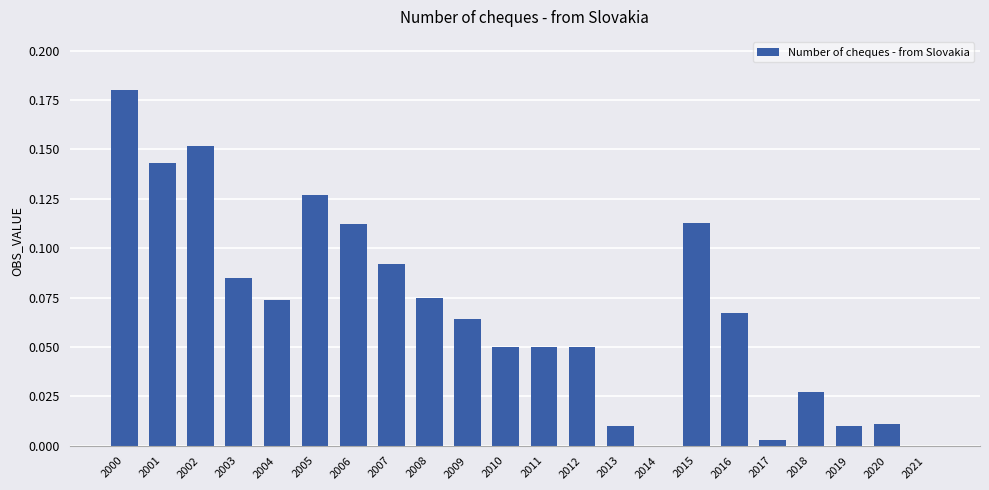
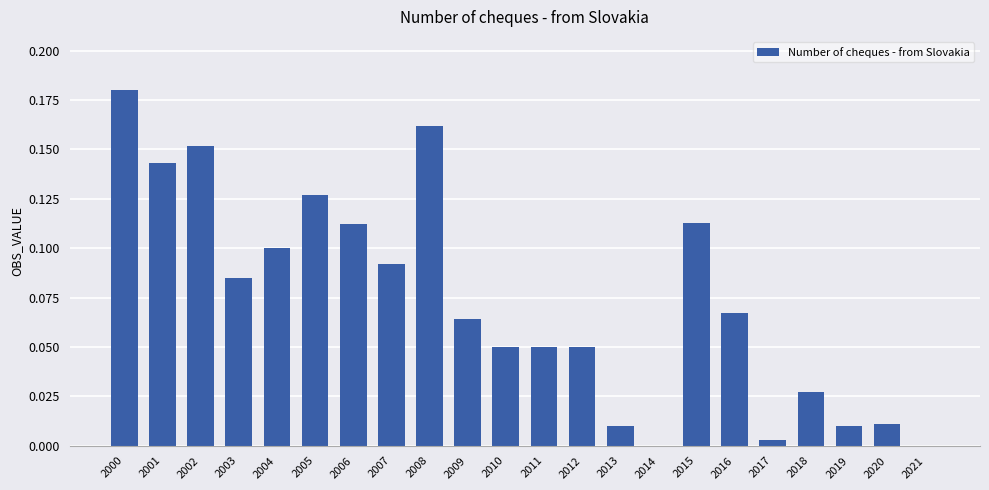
  {
    "2000": 0.180,
    "2001": 0.143,
    "2002": 0.152,
    "2003": 0.085,
-   "2004": 0.074,
+   "2004": 0.100,
    "2005": 0.127,
    "2006": 0.112,
    "2007": 0.092,
-   "2008": 0.075,
+   "2008": 0.162,
    "2009": 0.064,
    "2010": 0.050,
    "2011": 0.050,
    "2012": 0.050,
    "2013": 0.010,
    "2014": 0.000,
    "2015": 0.113,
    "2016": 0.067,
    "2017": 0.003,
    "2018": 0.027,
    "2019": 0.010,
    "2020": 0.011,
    "2021": 0.000
  }
